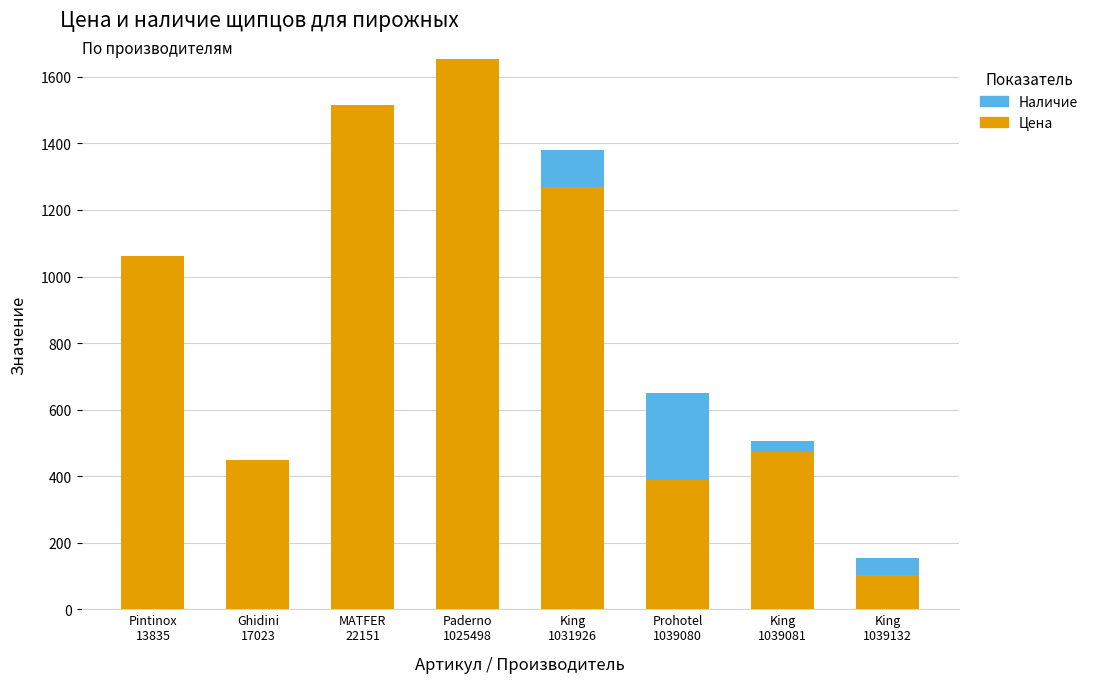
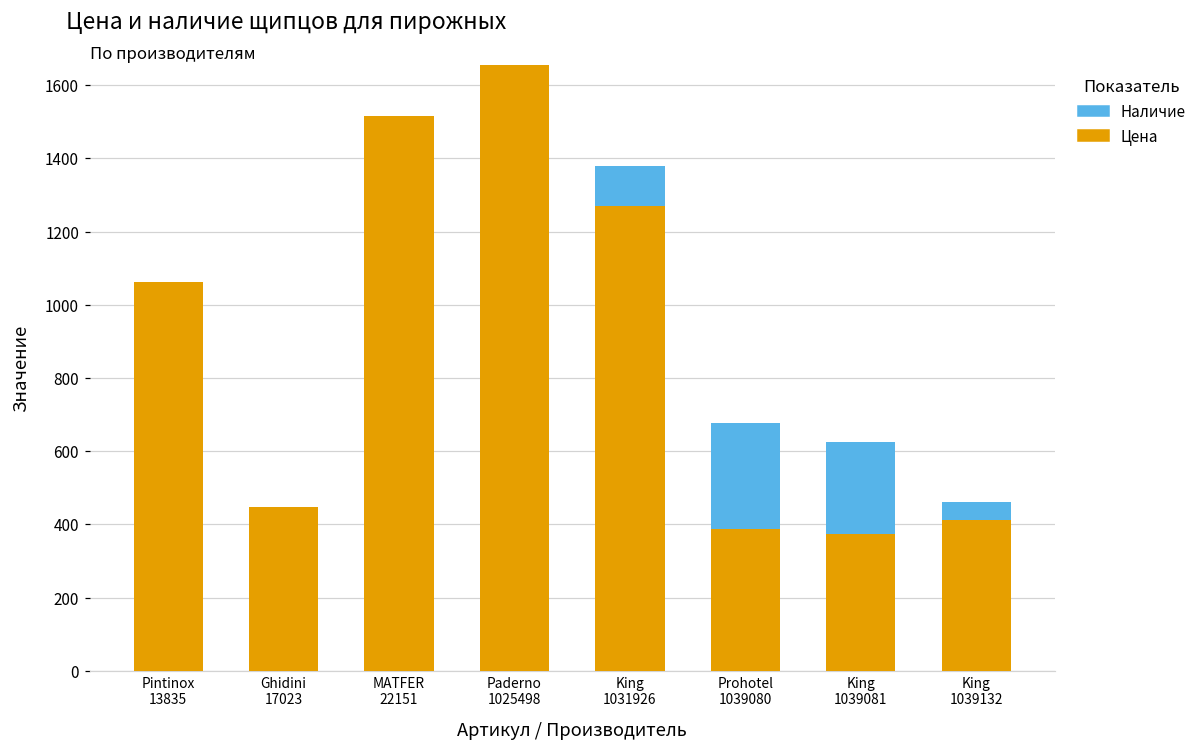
  {
    "Цена": {
      "Pintinox 13835": 1060,
      "Ghidini 17023": 450,
      "MATFER 22151": 1520,
      "Paderno 1025498": 1660,
      "King 1031926": 1270,
      "Prohotel 1039080": 390,
-     "King 1039081": 470,
-     "King 1039132": 100
+     "King 1039081": 370,
+     "King 1039132": 410
    },
    "Наличие": {
      "Pintinox 13835": 0,
      "Ghidini 17023": 0,
      "MATFER 22151": 0,
      "Paderno 1025498": 0,
      "King 1031926": 110,
-     "Prohotel 1039080": 260,
-     "King 1039081": 30,
+     "Prohotel 1039080": 290,
+     "King 1039081": 250,
      "King 1039132": 50
    }
  }
